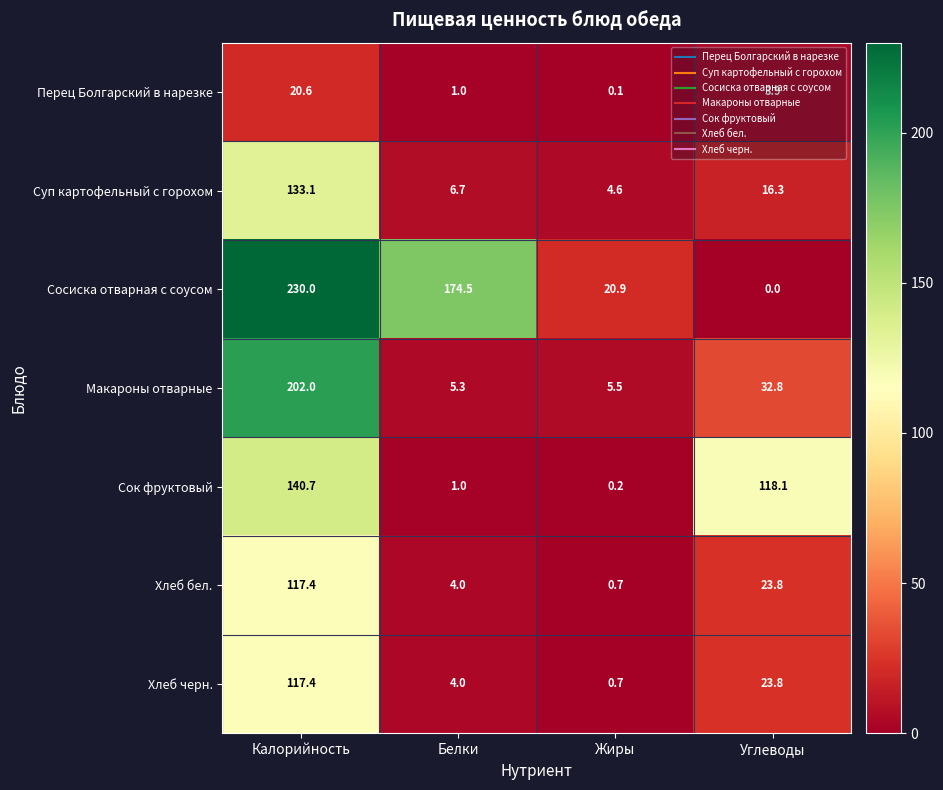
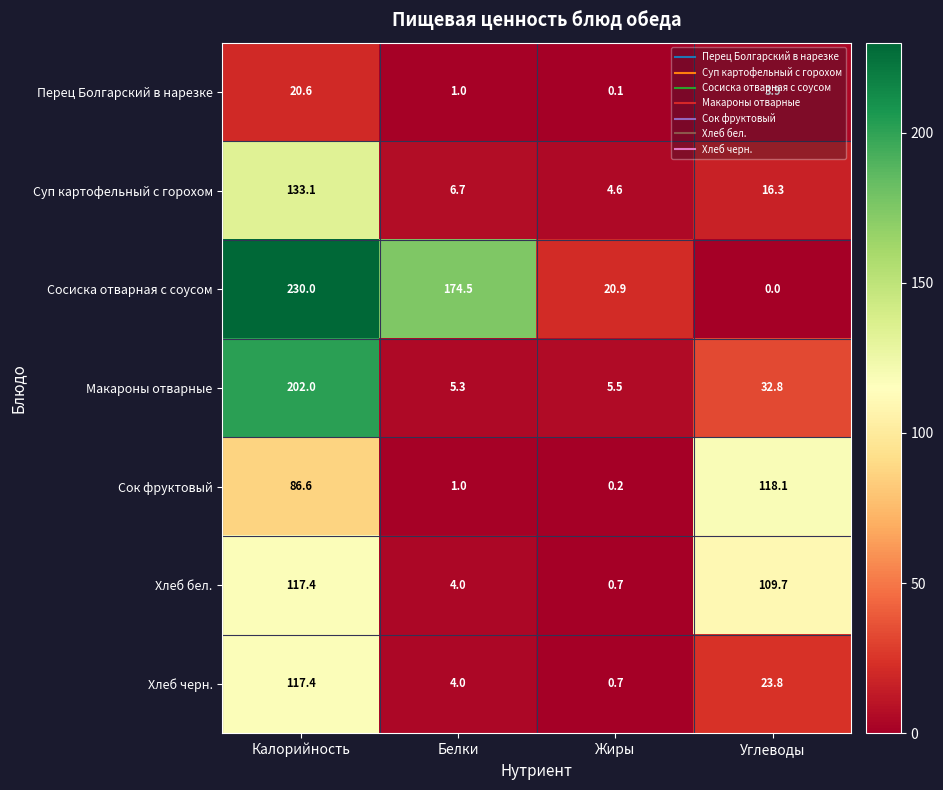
  {
    "Перец Болгарский в нарезке": {
      "Калорийность": 20.6,
      "Белки": 1.0,
      "Жиры": 0.1
    },
    "Суп картофельный с горохом": {
      "Калорийность": 133.1,
      "Белки": 6.7,
      "Жиры": 4.6,
      "Углеводы": 16.3
    },
    "Сосиска отварная с соусом": {
      "Калорийность": 230.0,
      "Белки": 174.5,
      "Жиры": 20.9,
      "Углеводы": 0.0
    },
    "Макароны отварные": {
      "Калорийность": 202.0,
      "Белки": 5.3,
      "Жиры": 5.5,
      "Углеводы": 32.8
    },
    "Сок фруктовый": {
-     "Калорийность": 140.7,
+     "Калорийность": 86.6,
      "Белки": 1.0,
      "Жиры": 0.2,
      "Углеводы": 118.1
    },
    "Хлеб бел.": {
      "Калорийность": 117.4,
      "Белки": 4.0,
      "Жиры": 0.7,
-     "Углеводы": 23.8
+     "Углеводы": 109.7
    },
    "Хлеб черн.": {
      "Калорийность": 117.4,
      "Белки": 4.0,
      "Жиры": 0.7,
      "Углеводы": 23.8
    }
  }
